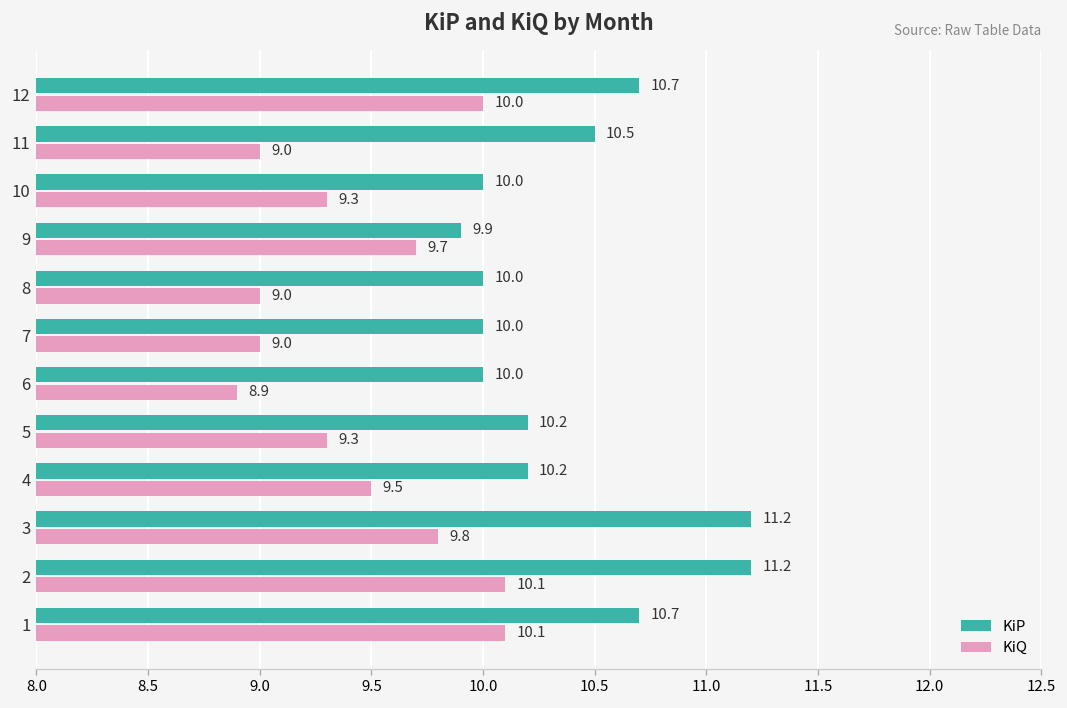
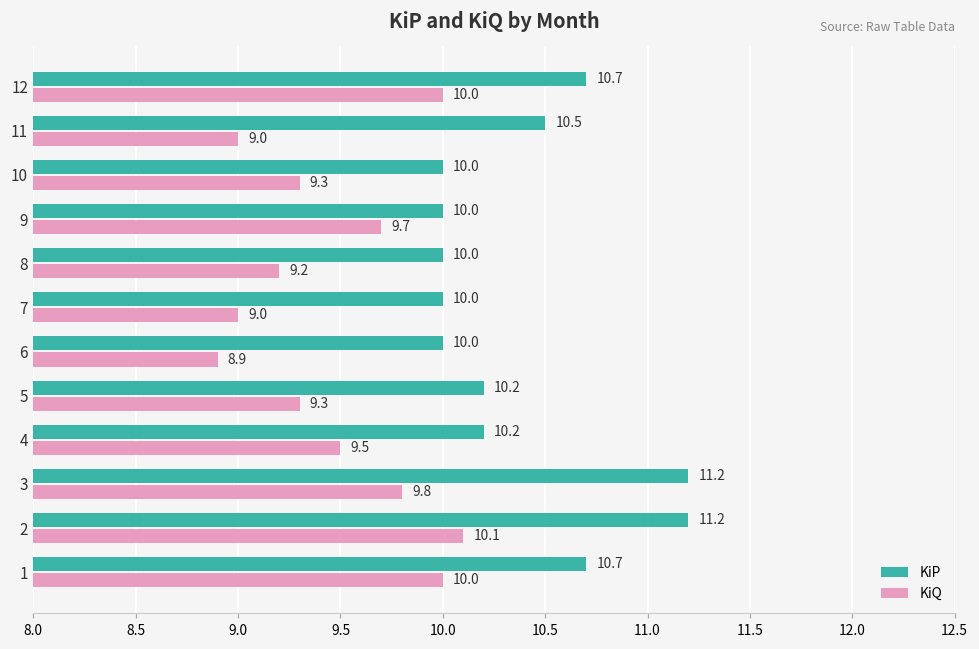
  {
    "KiP": {
      "12": 10.7,
      "11": 10.5,
      "10": 10.0,
-     "9": 9.9,
+     "9": 10.0,
      "8": 10.0,
      "7": 10.0,
      "6": 10.0,
      "5": 10.2,
      "4": 10.2,
      "3": 11.2,
      "2": 11.2,
      "1": 10.7
    },
    "KiQ": {
      "12": 10.0,
      "11": 9.0,
      "10": 9.3,
      "9": 9.7,
-     "8": 9.0,
+     "8": 9.2,
      "7": 9.0,
      "6": 8.9,
      "5": 9.3,
      "4": 9.5,
      "3": 9.8,
      "2": 10.1,
-     "1": 10.1
+     "1": 10.0
    }
  }
